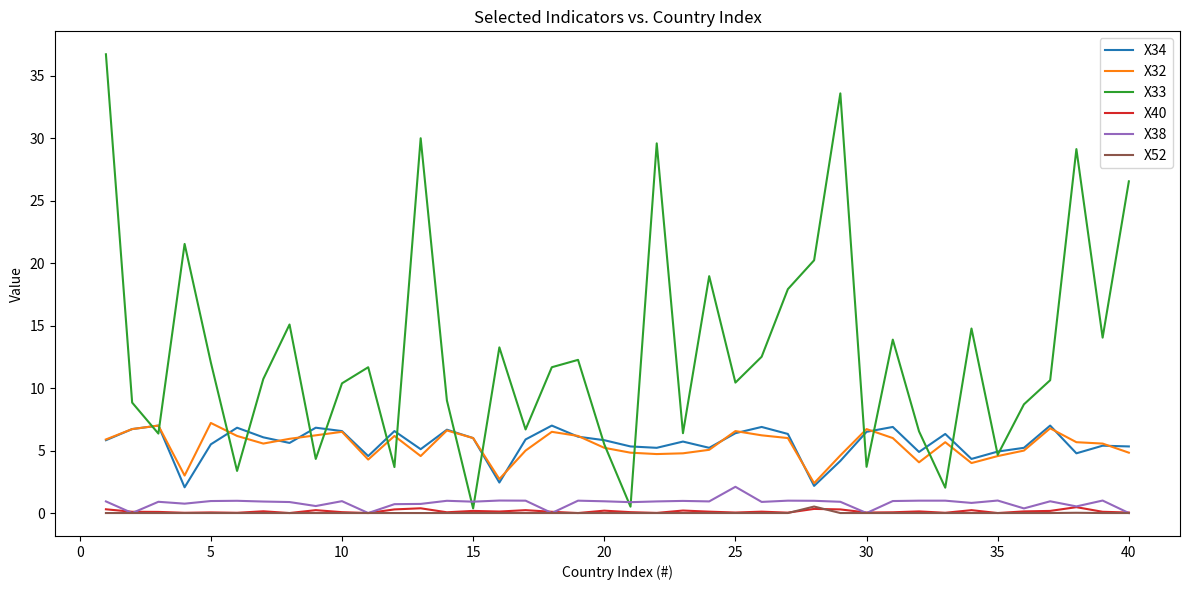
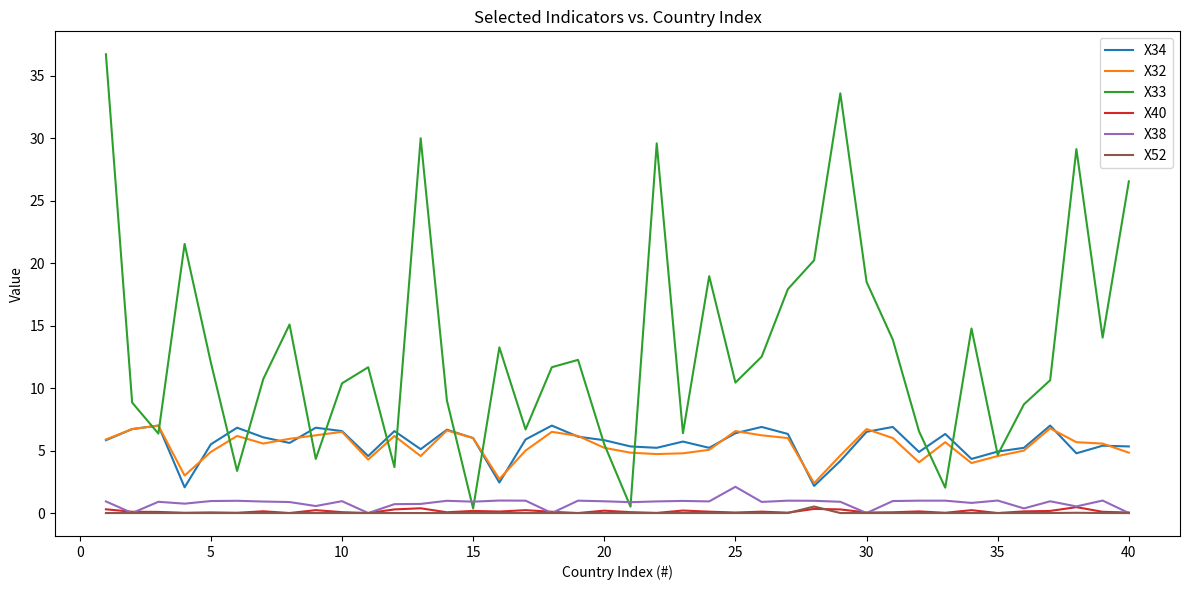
  {
    "X34": {
      "5": 5.5,
      "20": 5.8,
      "30": 6.5,
      "35": 4.9,
      "40": 5.3
    },
    "X32": {
-     "5": 7.2,
+     "5": 4.9,
      "20": 5.2,
      "30": 6.7,
      "40": 4.8
    },
    "X33": {
      "5": 12.1,
      "10": 10.4,
      "20": 5.5,
      "25": 10.4,
-     "30": 3.7,
+     "30": 18.5,
      "40": 26.6
    },
    "X38": {
      "5": 1.0,
      "10": 1.0,
      "15": 0.9,
      "20": 0.9,
      "25": 2.1,
      "35": 1.0
    }
  }
